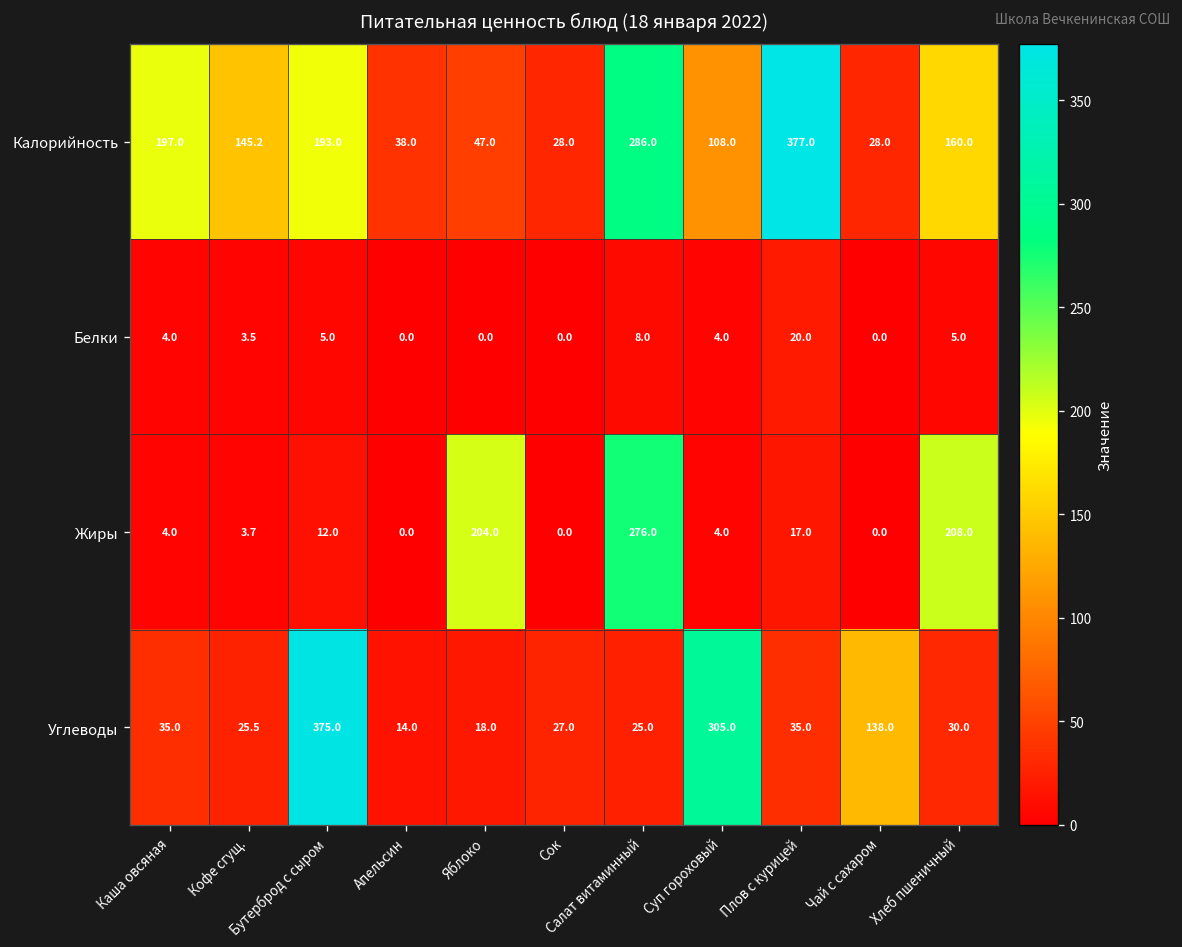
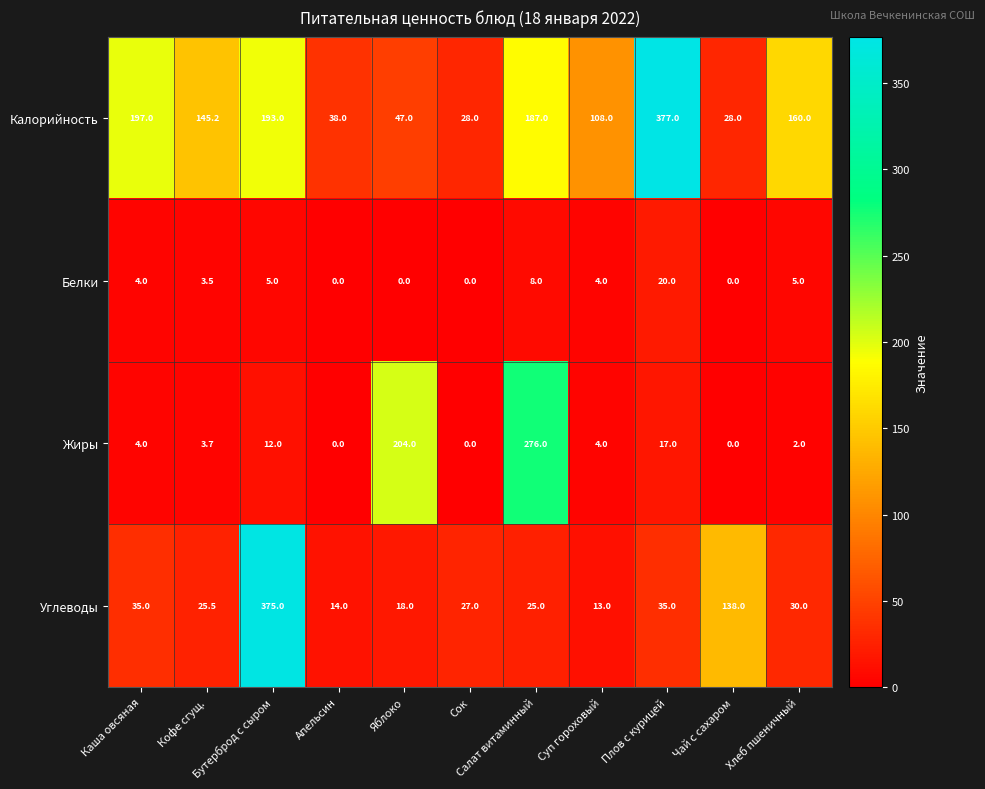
  {
    "Калорийность": {
      "Каша овсяная": 197.0,
      "Кофе сгущ.": 145.2,
      "Бутерброд с сыром": 193.0,
      "Апельсин": 38.0,
      "Яблоко": 47.0,
      "Сок": 28.0,
-     "Салат витаминный": 286.0,
+     "Салат витаминный": 187.0,
      "Суп гороховый": 108.0,
      "Плов с курицей": 377.0,
      "Чай с сахаром": 28.0,
      "Хлеб пшеничный": 160.0
    },
    "Белки": {
      "Каша овсяная": 4.0,
      "Кофе сгущ.": 3.5,
      "Бутерброд с сыром": 5.0,
      "Апельсин": 0.0,
      "Яблоко": 0.0,
      "Сок": 0.0,
      "Салат витаминный": 8.0,
      "Суп гороховый": 4.0,
      "Плов с курицей": 20.0,
      "Чай с сахаром": 0.0,
      "Хлеб пшеничный": 5.0
    },
    "Жиры": {
      "Каша овсяная": 4.0,
      "Кофе сгущ.": 3.7,
      "Бутерброд с сыром": 12.0,
      "Апельсин": 0.0,
      "Яблоко": 204.0,
      "Сок": 0.0,
      "Салат витаминный": 276.0,
      "Суп гороховый": 4.0,
      "Плов с курицей": 17.0,
      "Чай с сахаром": 0.0,
-     "Хлеб пшеничный": 208.0
+     "Хлеб пшеничный": 2.0
    },
    "Углеводы": {
      "Каша овсяная": 35.0,
      "Кофе сгущ.": 25.5,
      "Бутерброд с сыром": 375.0,
      "Апельсин": 14.0,
      "Яблоко": 18.0,
      "Сок": 27.0,
      "Салат витаминный": 25.0,
-     "Суп гороховый": 305.0,
+     "Суп гороховый": 13.0,
      "Плов с курицей": 35.0,
      "Чай с сахаром": 138.0,
      "Хлеб пшеничный": 30.0
    }
  }
